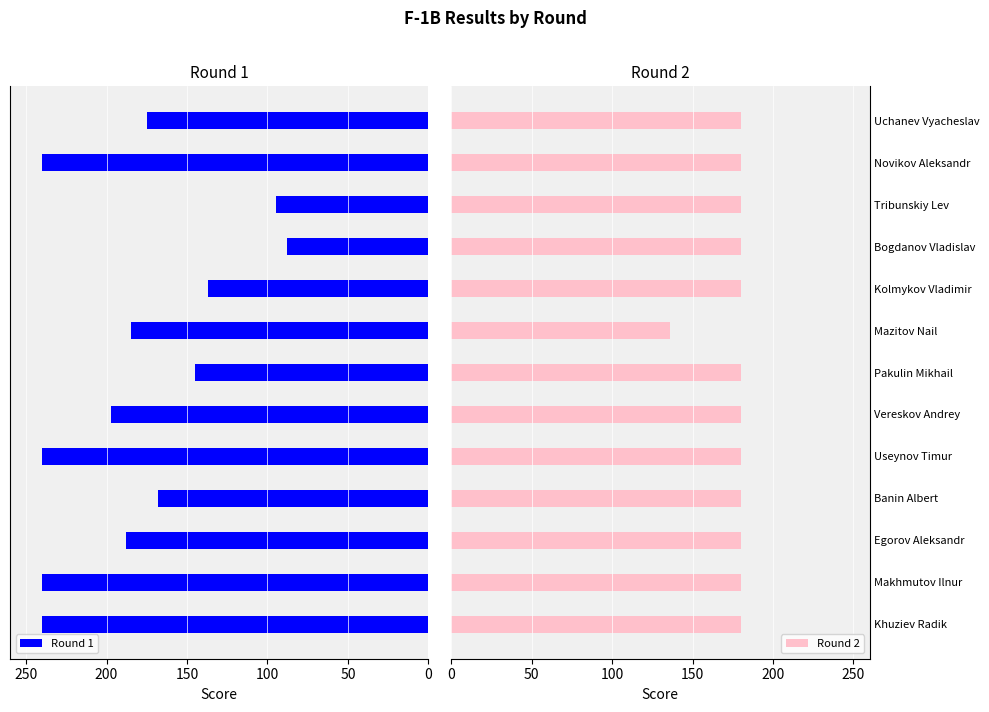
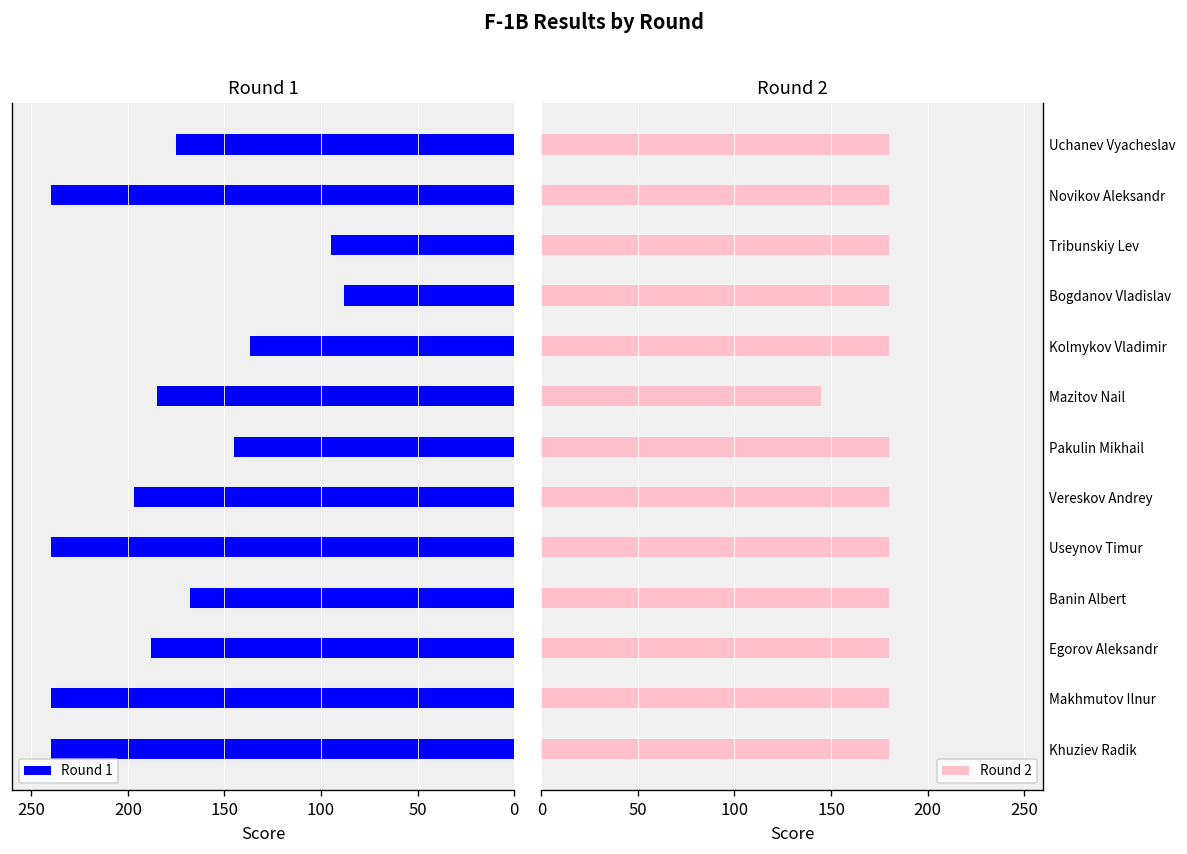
  {
    "Round 2": {
      "Uchanev Vyacheslav": 180,
      "Novikov Aleksandr": 180,
      "Tribunskiy Lev": 180,
      "Bogdanov Vladislav": 180,
      "Kolmykov Vladimir": 180,
-     "Mazitov Nail": 136,
+     "Mazitov Nail": 145,
      "Pakulin Mikhail": 180,
      "Vereskov Andrey": 180,
      "Useynov Timur": 180,
      "Banin Albert": 180,
      "Egorov Aleksandr": 180,
      "Makhmutov Ilnur": 180,
      "Khuziev Radik": 180
    }
  }
